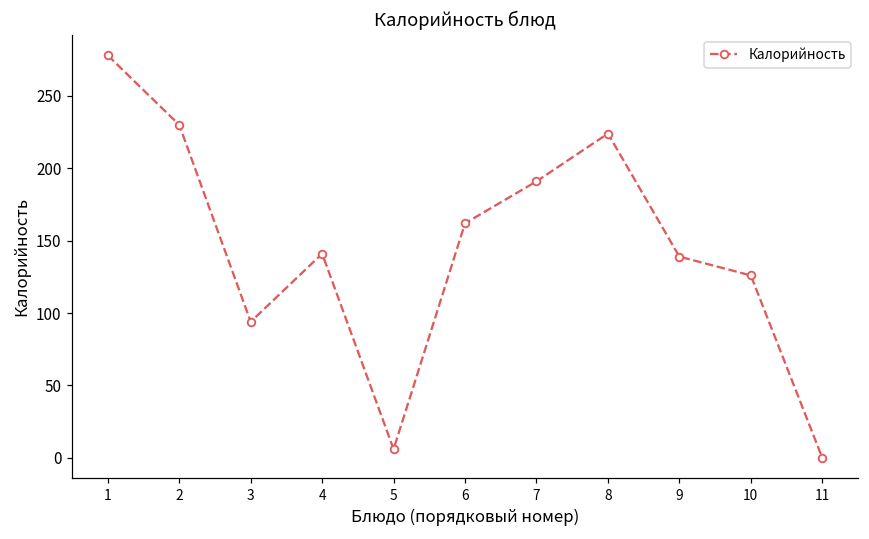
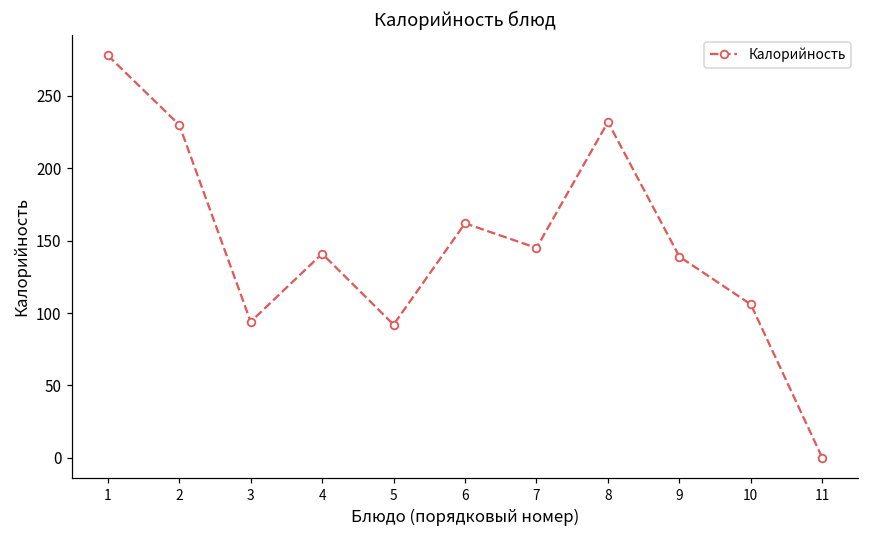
  {
    "1": 278,
    "2": 230,
    "3": 94,
    "4": 141,
-   "5": 6,
+   "5": 92,
    "6": 162,
-   "7": 191,
-   "8": 224,
+   "7": 145,
+   "8": 232,
    "9": 139,
-   "10": 126,
+   "10": 106,
    "11": 0
  }
